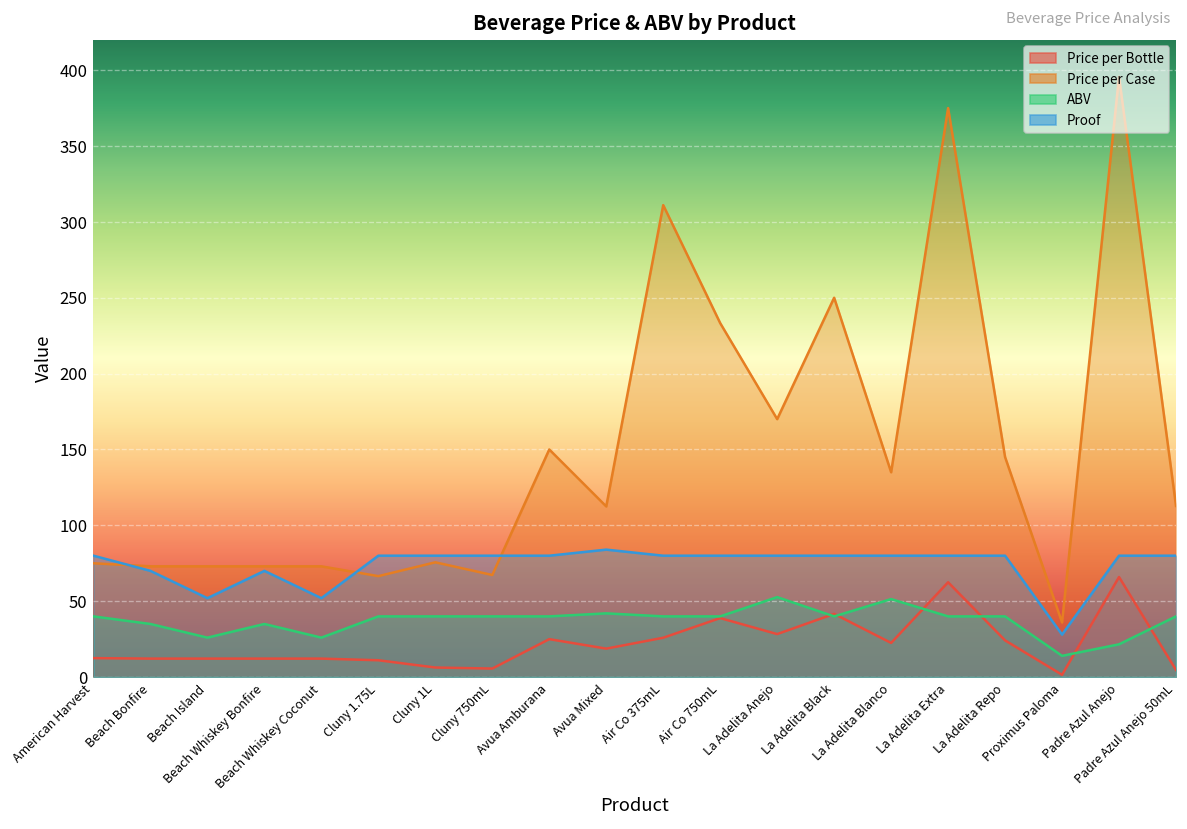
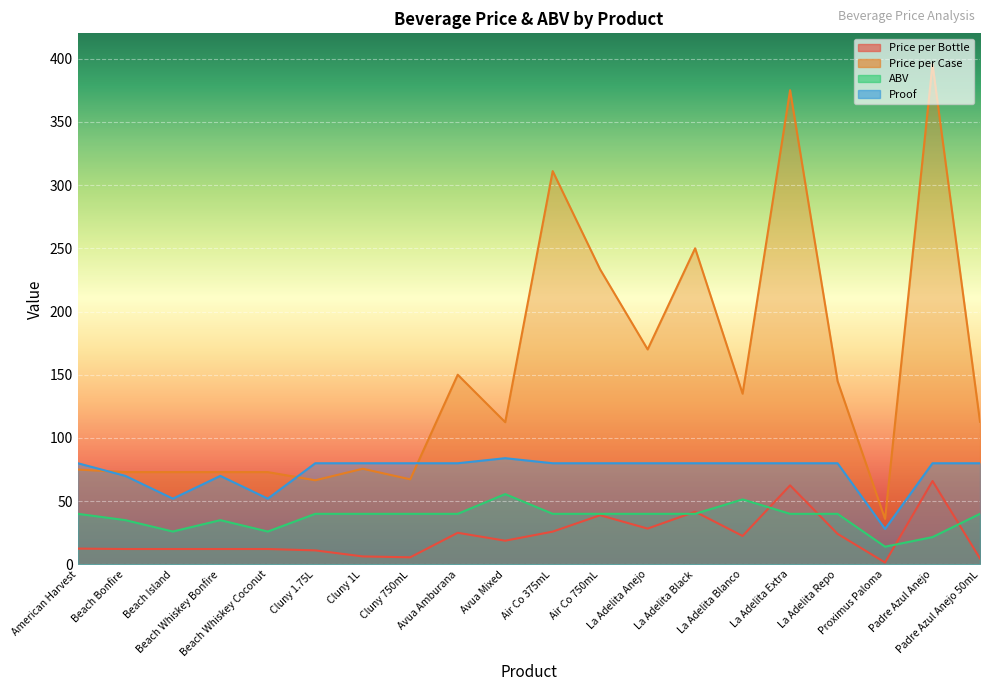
  {
    "ABV": {
      "American Harvest": 40,
      "Beach Bonfire": 35,
      "Beach Island": 26,
      "Beach Whiskey Bonfire": 35,
      "Beach Whiskey Coconut": 26,
      "Cluny 1.75L": 40,
      "Cluny 1L": 40,
      "Cluny 750mL": 40,
      "Avua Amburana": 40,
-     "Avua Mixed": 42,
+     "Avua Mixed": 56,
      "Air Co 375mL": 40,
-     "La Adelita Anejo": 53,
+     "La Adelita Anejo": 40,
      "La Adelita Blanco": 51,
      "La Adelita Extra": 40,
      "La Adelita Repo": 40,
      "Proximus Paloma": 14,
      "Padre Azul Anejo": 22,
      "Padre Azul Anejo 50mL": 40
    },
    "Proof": {
      "American Harvest": 80,
      "Beach Bonfire": 70,
      "Beach Island": 52,
      "Beach Whiskey Bonfire": 70,
      "Beach Whiskey Coconut": 52,
      "Cluny 1.75L": 80,
      "Cluny 1L": 80,
      "Cluny 750mL": 80,
      "Avua Amburana": 80,
      "Avua Mixed": 84,
      "Air Co 375mL": 80,
      "Air Co 750mL": 80,
      "La Adelita Anejo": 80,
      "La Adelita Black": 80,
      "La Adelita Blanco": 80,
      "La Adelita Extra": 80,
      "La Adelita Repo": 80,
      "Proximus Paloma": 28,
      "Padre Azul Anejo": 80,
      "Padre Azul Anejo 50mL": 80
    }
  }
